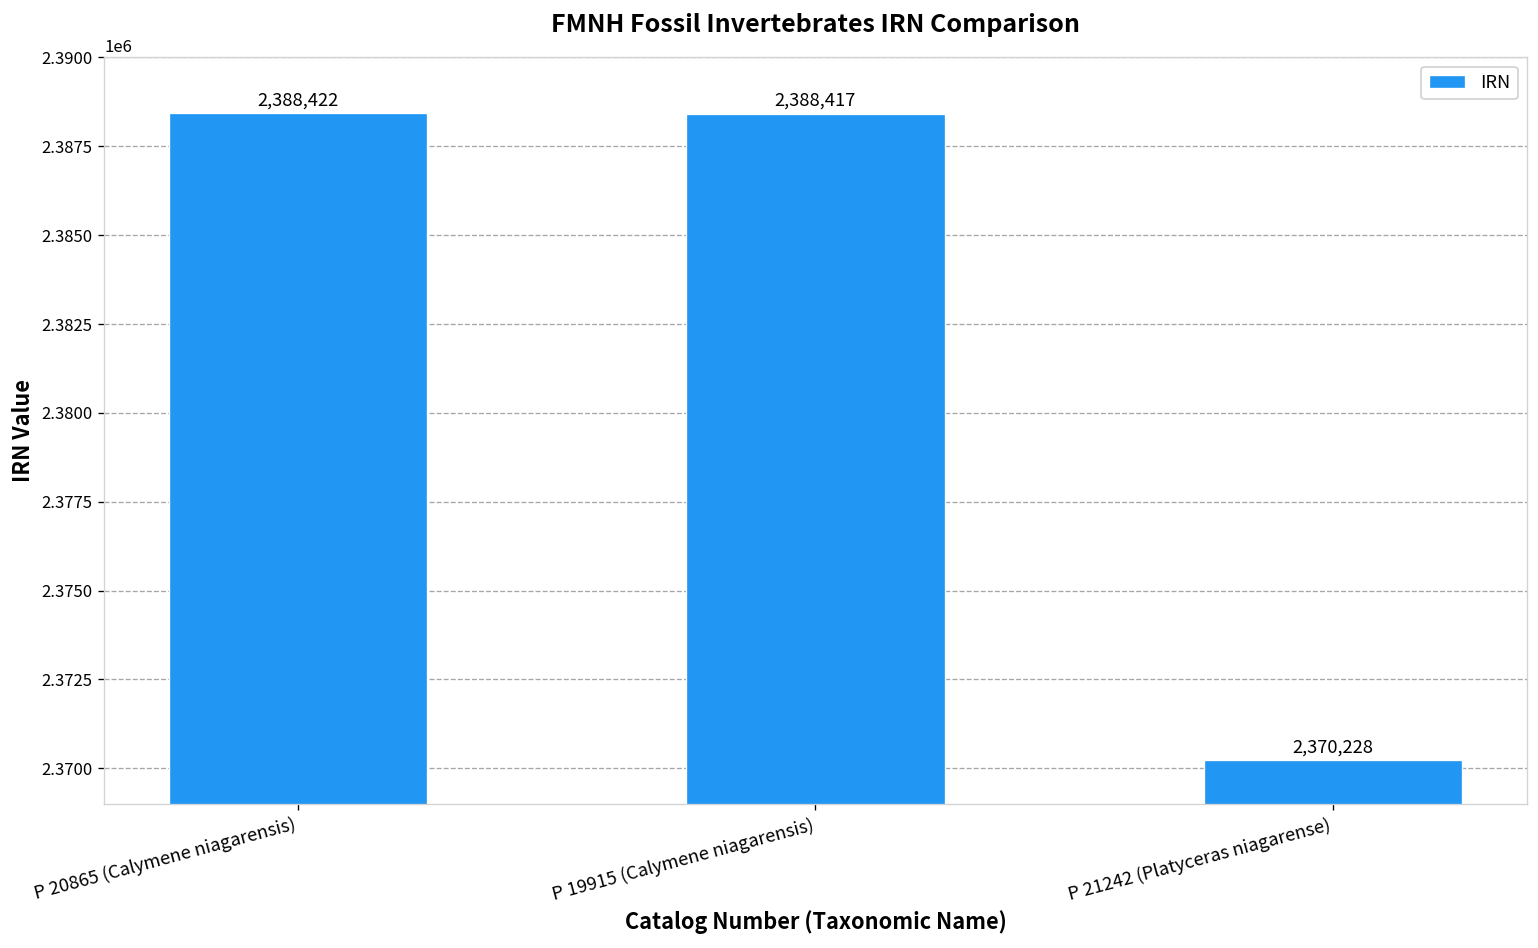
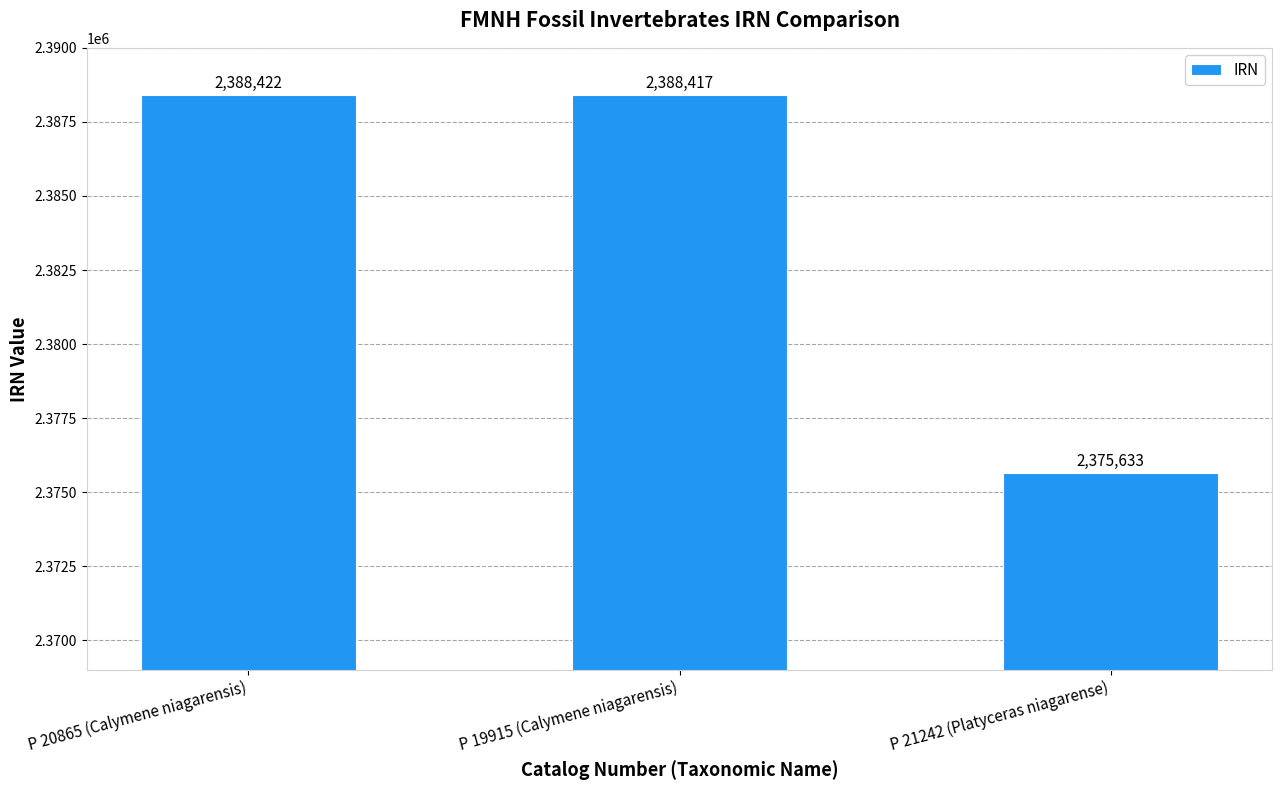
  {
    "P 20865 (Calymene niagarensis)": "2,388,422",
    "P 19915 (Calymene niagarensis)": "2,388,417",
-   "P 21242 (Platyceras niagarense)": "2,370,228"
+   "P 21242 (Platyceras niagarense)": "2,375,633"
  }
